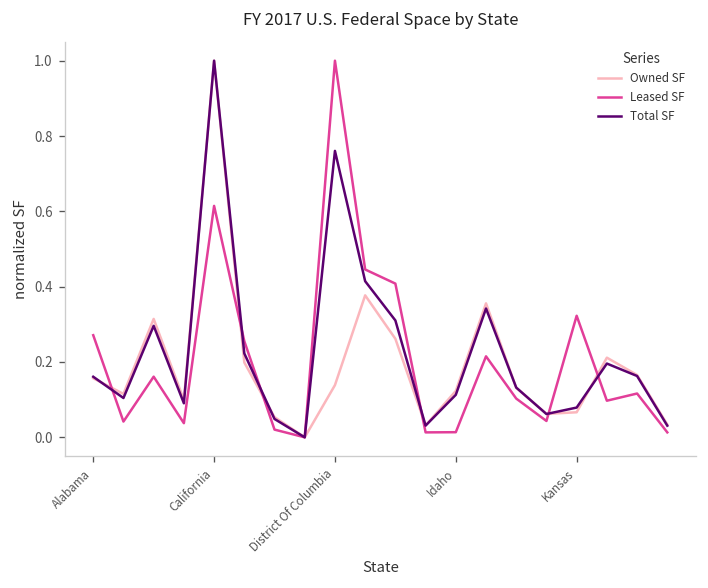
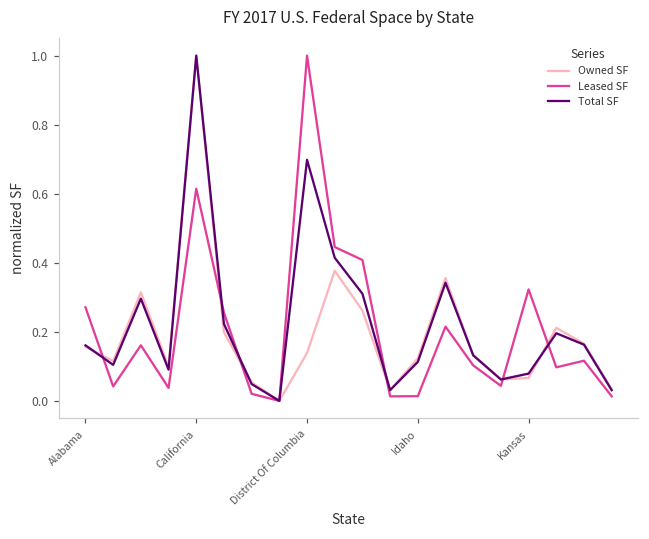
  {
    "Owned SF": {
      "District Of Columbia": 0.14,
      "Idaho": 0.12,
      "Kansas": 0.07
    },
    "Leased SF": {
      "Alabama": 0.27,
      "California": 0.61,
      "District Of Columbia": 1.00,
      "Idaho": 0.01,
      "Kansas": 0.32
    },
    "Total SF": {
-     "District Of Columbia": 0.76,
+     "District Of Columbia": 0.70,
      "Idaho": 0.11,
      "Kansas": 0.08
    }
  }
